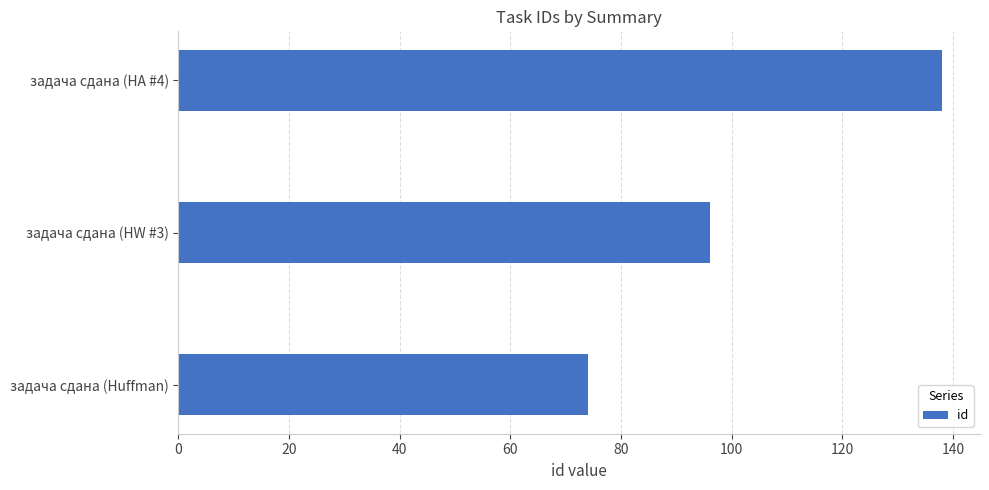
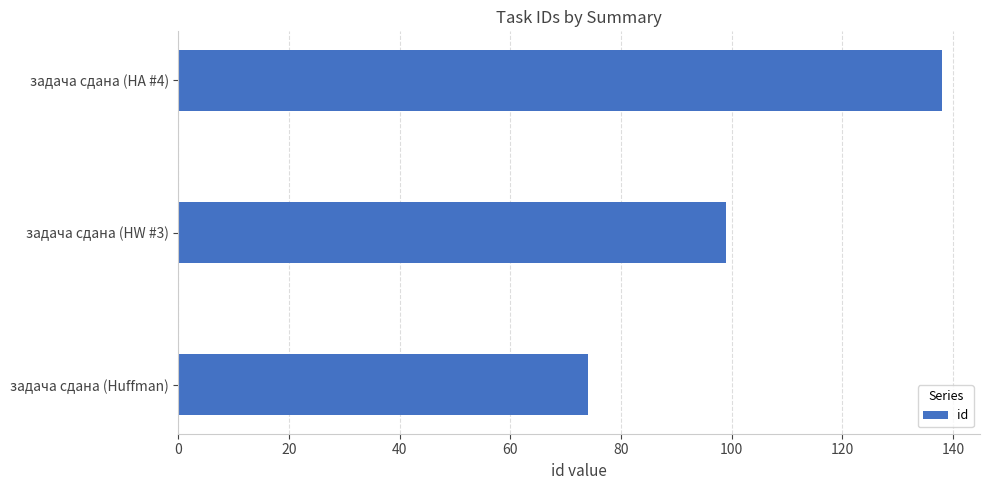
  {
    "задача сдана (HA #4)": 138,
-   "задача сдана (HW #3)": 96,
+   "задача сдана (HW #3)": 99,
    "задача сдана (Huffman)": 74
  }
